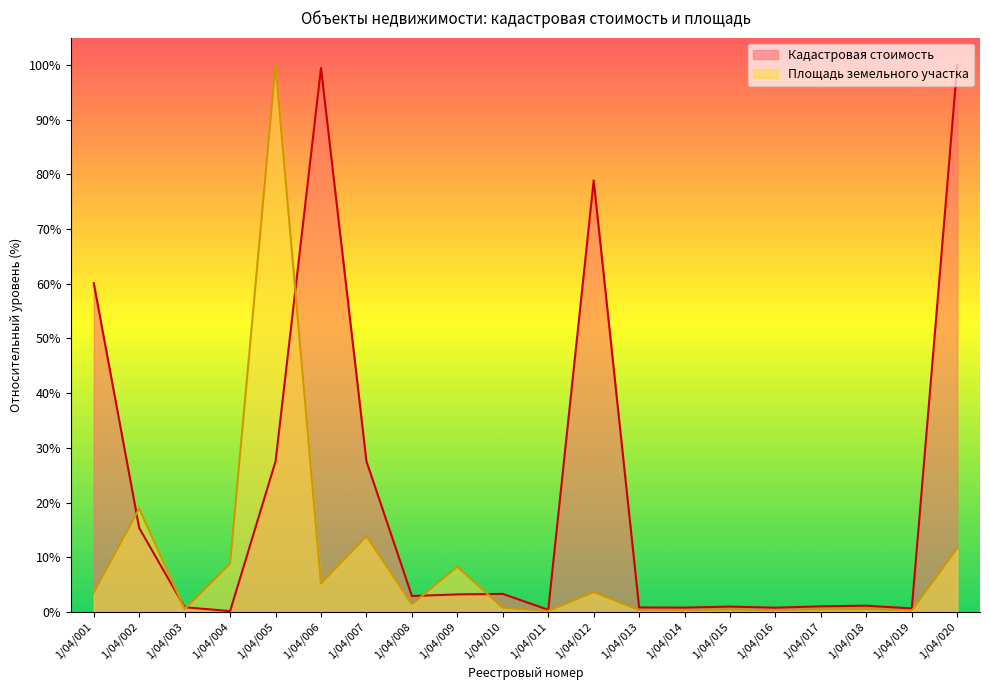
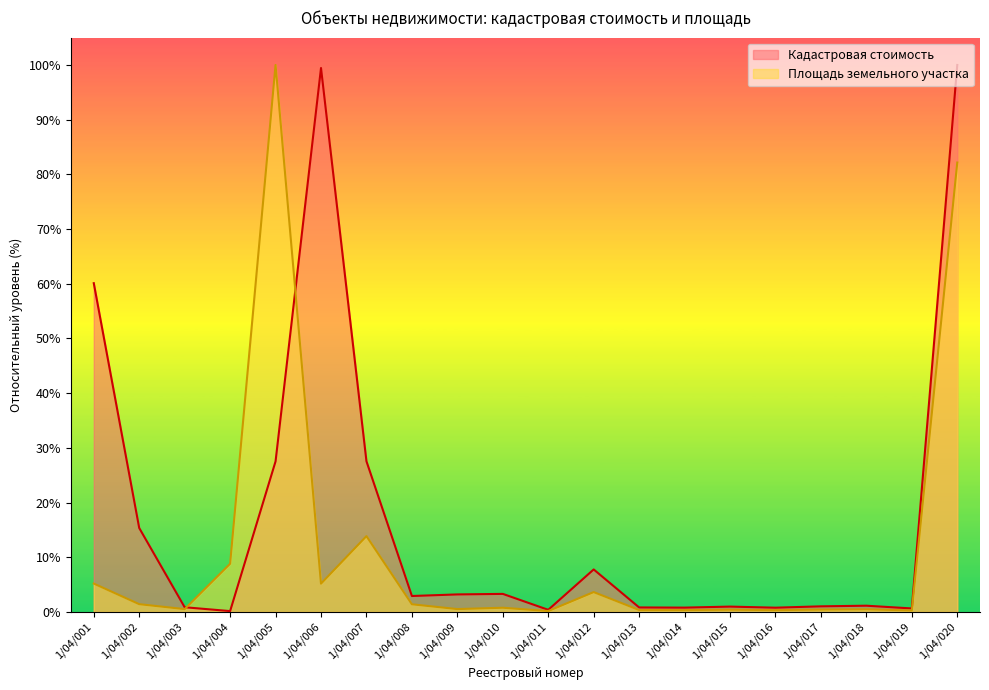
  {
    "Кадастровая стоимость": {
      "1/04/001": "60%",
      "1/04/002": "15%",
      "1/04/004": "0%",
      "1/04/005": "28%",
      "1/04/006": "99%",
      "1/04/007": "28%",
      "1/04/008": "3%",
      "1/04/009": "3%",
      "1/04/010": "3%",
-     "1/04/012": "79%",
+     "1/04/012": "8%",
      "1/04/013": "1%",
      "1/04/015": "1%",
      "1/04/017": "1%",
      "1/04/018": "1%"
    },
    "Площадь земельного участка": {
-     "1/04/001": "4%",
-     "1/04/002": "19%",
+     "1/04/001": "5%",
+     "1/04/002": "1%",
      "1/04/004": "9%",
      "1/04/005": "100%",
      "1/04/006": "5%",
      "1/04/007": "14%",
      "1/04/008": "1%",
-     "1/04/009": "8%",
+     "1/04/009": "1%",
      "1/04/010": "1%",
      "1/04/012": "4%",
      "1/04/013": "0%",
      "1/04/015": "0%",
      "1/04/017": "0%",
      "1/04/018": "0%",
-     "1/04/020": "12%"
+     "1/04/020": "82%"
    }
  }
